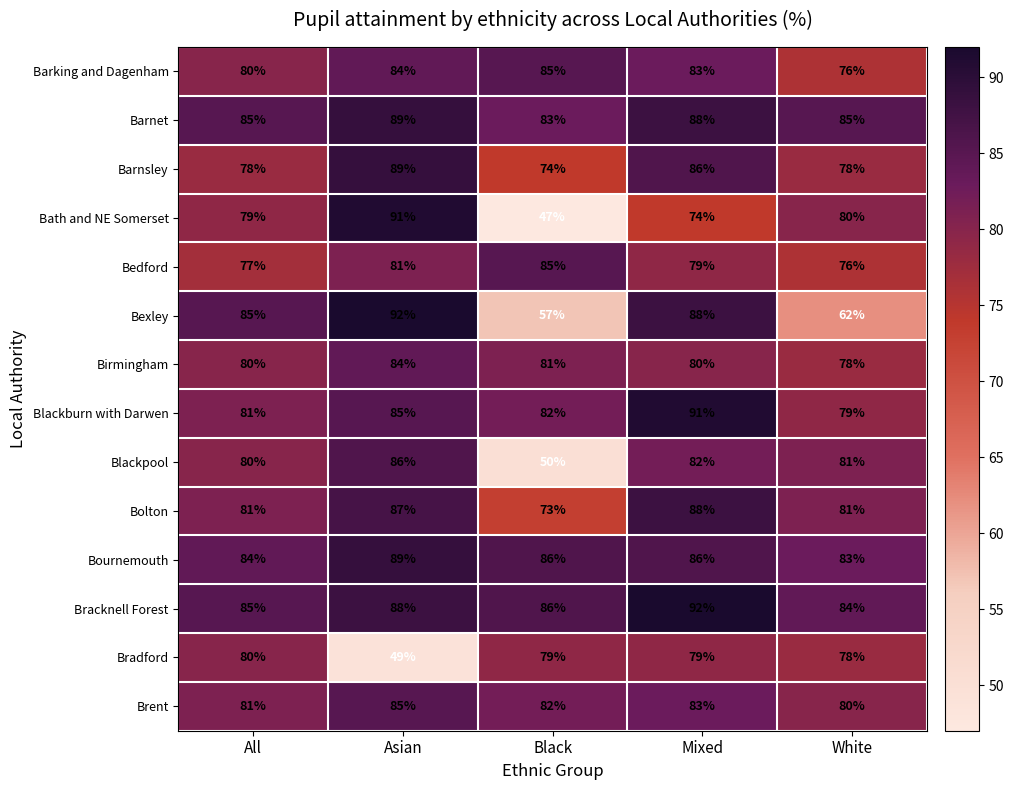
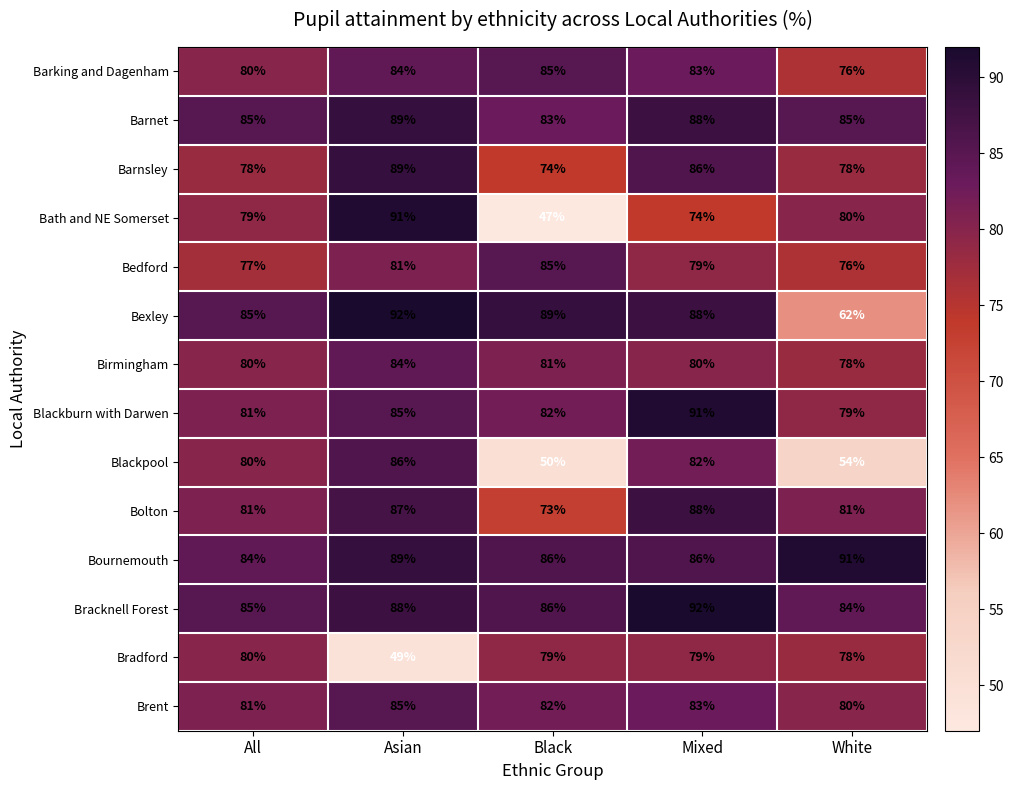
  {
    "Barking and Dagenham": {
      "All": "80%",
      "Asian": "84%",
      "Black": "85%",
      "Mixed": "83%",
      "White": "76%"
    },
    "Barnet": {
      "All": "85%",
      "Asian": "89%",
      "Black": "83%",
      "Mixed": "88%",
      "White": "85%"
    },
    "Barnsley": {
      "All": "78%",
      "Asian": "89%",
      "Black": "74%",
      "Mixed": "86%",
      "White": "78%"
    },
    "Bath and NE Somerset": {
      "All": "79%",
      "Asian": "91%",
      "Mixed": "74%",
      "White": "80%"
    },
    "Bedford": {
      "All": "77%",
      "Asian": "81%",
      "Black": "85%",
      "Mixed": "79%",
      "White": "76%"
    },
    "Bexley": {
      "All": "85%",
-     "Black": "57%",
+     "Black": "89%",
      "Mixed": "88%",
      "White": "62%"
    },
    "Birmingham": {
      "All": "80%",
      "Asian": "84%",
      "Black": "81%",
      "Mixed": "80%",
      "White": "78%"
    },
    "Blackburn with Darwen": {
      "All": "81%",
      "Asian": "85%",
      "Black": "82%",
      "Mixed": "91%",
      "White": "79%"
    },
    "Blackpool": {
      "All": "80%",
      "Asian": "86%",
      "Mixed": "82%",
-     "White": "81%"
+     "White": "54%"
    },
    "Bolton": {
      "All": "81%",
      "Asian": "87%",
      "Black": "73%",
      "Mixed": "88%",
      "White": "81%"
    },
    "Bournemouth": {
      "All": "84%",
      "Asian": "89%",
      "Black": "86%",
      "Mixed": "86%",
-     "White": "83%"
+     "White": "91%"
    },
    "Bracknell Forest": {
      "All": "85%",
      "Asian": "88%",
      "Black": "86%",
      "White": "84%"
    },
    "Bradford": {
      "All": "80%",
      "Black": "79%",
      "Mixed": "79%",
      "White": "78%"
    },
    "Brent": {
      "All": "81%",
      "Asian": "85%",
      "Black": "82%",
      "Mixed": "83%",
      "White": "80%"
    }
  }
